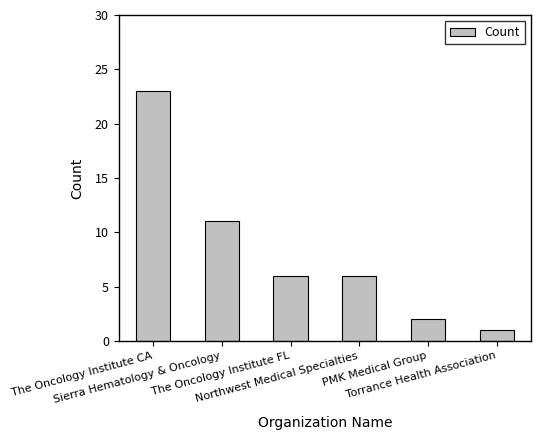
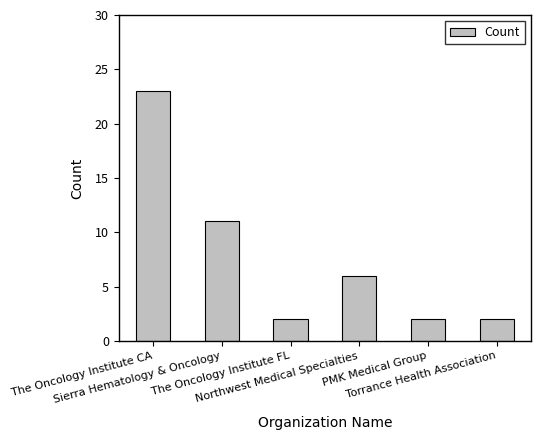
  {
    "The Oncology Institute CA": 23,
    "Sierra Hematology & Oncology": 11,
-   "The Oncology Institute FL": 6,
+   "The Oncology Institute FL": 2,
    "Northwest Medical Specialties": 6,
    "PMK Medical Group": 2,
-   "Torrance Health Association": 1
+   "Torrance Health Association": 2
  }
